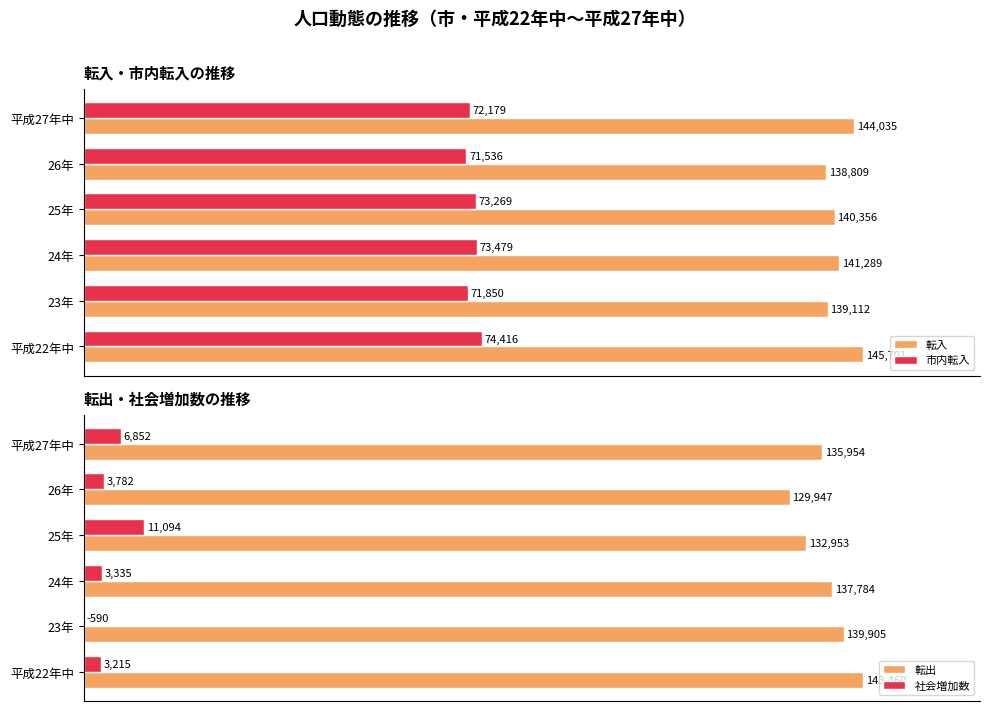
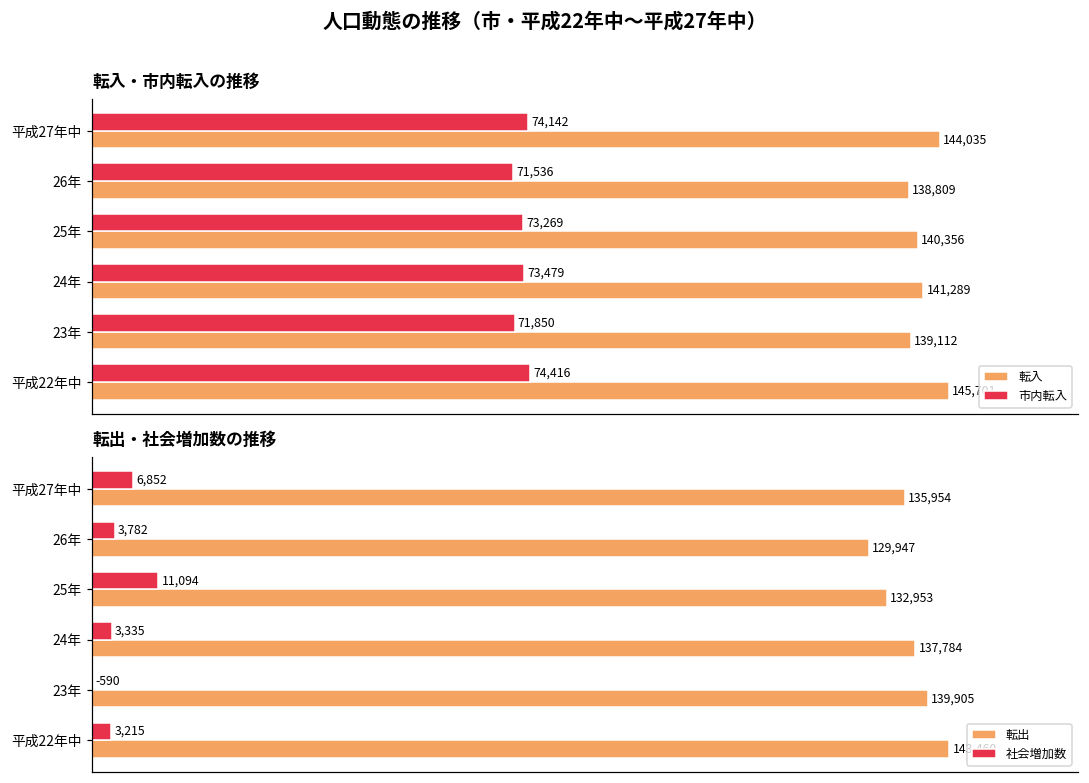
  {
    "転入・市内転入の推移": {
      "転入": {
        "平成27年中": "144,035",
        "26年": "138,809",
        "25年": "140,356",
        "24年": "141,289",
        "23年": "139,112"
      },
      "市内転入": {
-       "平成27年中": "72,179",
+       "平成27年中": "74,142",
        "26年": "71,536",
        "25年": "73,269",
        "24年": "73,479",
        "23年": "71,850",
        "平成22年中": "74,416"
      }
    },
    "転出・社会増加数の推移": {
      "転出": {
        "平成27年中": "135,954",
        "26年": "129,947",
        "25年": "132,953",
        "24年": "137,784",
        "23年": "139,905"
      },
      "社会増加数": {
        "平成27年中": "6,852",
        "26年": "3,782",
        "25年": "11,094",
        "24年": "3,335",
        "平成22年中": "3,215"
      }
    }
  }
